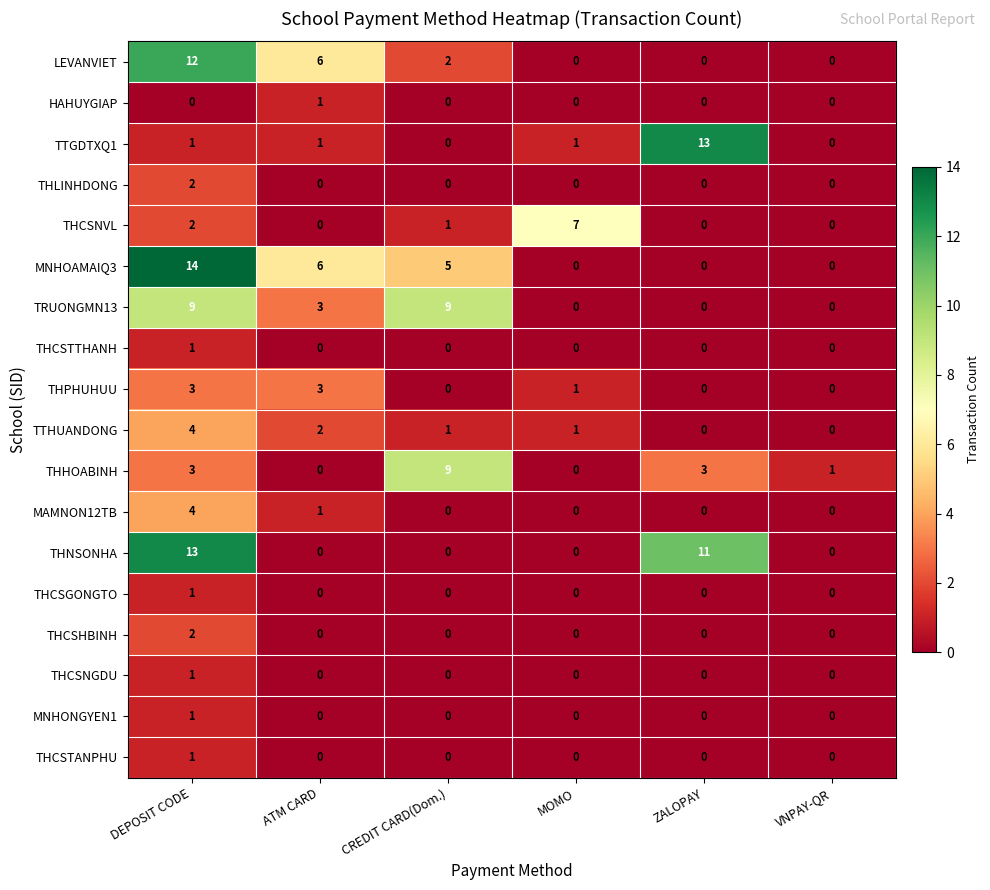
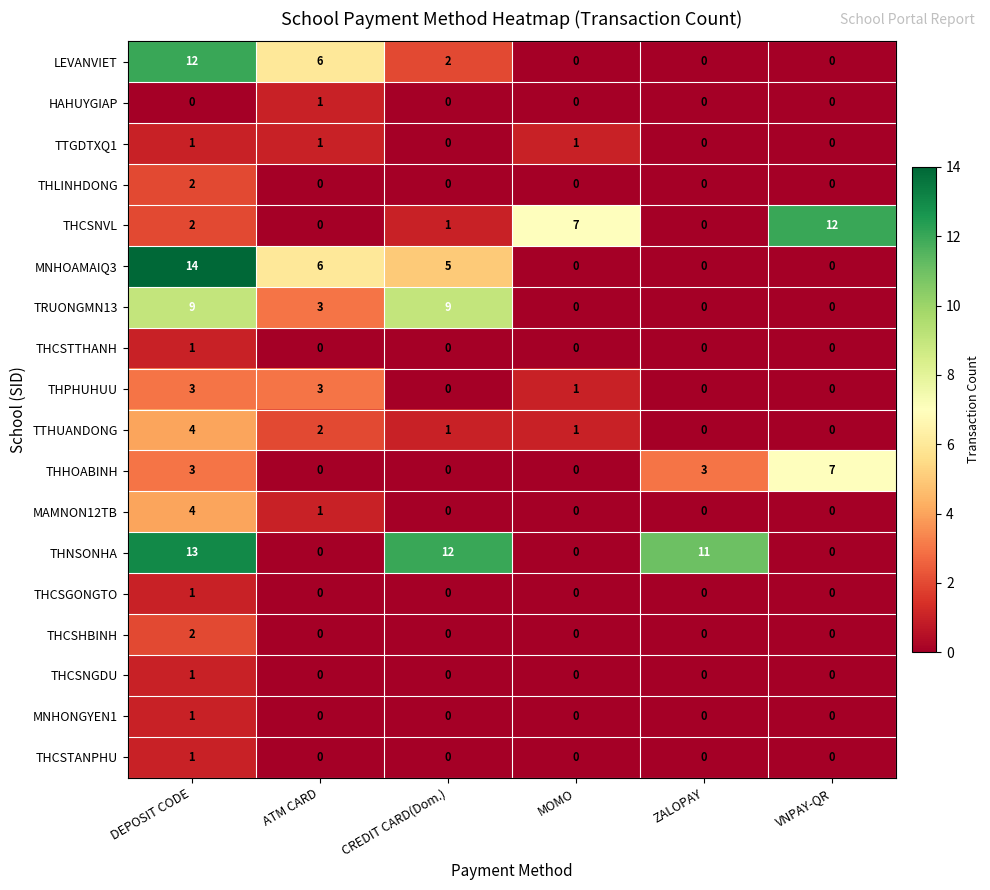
  {
    "LEVANVIET": {
      "DEPOSIT CODE": 12,
      "ATM CARD": 6,
      "CREDIT CARD(Dom.)": 2,
      "MOMO": 0,
      "ZALOPAY": 0,
      "VNPAY-QR": 0
    },
    "HAHUYGIAP": {
      "DEPOSIT CODE": 0,
      "ATM CARD": 1,
      "CREDIT CARD(Dom.)": 0,
      "MOMO": 0,
      "ZALOPAY": 0,
      "VNPAY-QR": 0
    },
    "TTGDTXQ1": {
      "DEPOSIT CODE": 1,
      "ATM CARD": 1,
      "CREDIT CARD(Dom.)": 0,
      "MOMO": 1,
-     "ZALOPAY": 13,
+     "ZALOPAY": 0,
      "VNPAY-QR": 0
    },
    "THLINHDONG": {
      "DEPOSIT CODE": 2,
      "ATM CARD": 0,
      "CREDIT CARD(Dom.)": 0,
      "MOMO": 0,
      "ZALOPAY": 0,
      "VNPAY-QR": 0
    },
    "THCSNVL": {
      "DEPOSIT CODE": 2,
      "ATM CARD": 0,
      "CREDIT CARD(Dom.)": 1,
      "MOMO": 7,
      "ZALOPAY": 0,
-     "VNPAY-QR": 0
+     "VNPAY-QR": 12
    },
    "MNHOAMAIQ3": {
      "DEPOSIT CODE": 14,
      "ATM CARD": 6,
      "CREDIT CARD(Dom.)": 5,
      "MOMO": 0,
      "ZALOPAY": 0,
      "VNPAY-QR": 0
    },
    "TRUONGMN13": {
      "DEPOSIT CODE": 9,
      "ATM CARD": 3,
      "CREDIT CARD(Dom.)": 9,
      "MOMO": 0,
      "ZALOPAY": 0,
      "VNPAY-QR": 0
    },
    "THCSTTHANH": {
      "DEPOSIT CODE": 1,
      "ATM CARD": 0,
      "CREDIT CARD(Dom.)": 0,
      "MOMO": 0,
      "ZALOPAY": 0,
      "VNPAY-QR": 0
    },
    "THPHUHUU": {
      "DEPOSIT CODE": 3,
      "ATM CARD": 3,
      "CREDIT CARD(Dom.)": 0,
      "MOMO": 1,
      "ZALOPAY": 0,
      "VNPAY-QR": 0
    },
    "TTHUANDONG": {
      "DEPOSIT CODE": 4,
      "ATM CARD": 2,
      "CREDIT CARD(Dom.)": 1,
      "MOMO": 1,
      "ZALOPAY": 0,
      "VNPAY-QR": 0
    },
    "THHOABINH": {
      "DEPOSIT CODE": 3,
      "ATM CARD": 0,
-     "CREDIT CARD(Dom.)": 9,
+     "CREDIT CARD(Dom.)": 0,
      "MOMO": 0,
      "ZALOPAY": 3,
-     "VNPAY-QR": 1
+     "VNPAY-QR": 7
    },
    "MAMNON12TB": {
      "DEPOSIT CODE": 4,
      "ATM CARD": 1,
      "CREDIT CARD(Dom.)": 0,
      "MOMO": 0,
      "ZALOPAY": 0,
      "VNPAY-QR": 0
    },
    "THNSONHA": {
      "DEPOSIT CODE": 13,
      "ATM CARD": 0,
-     "CREDIT CARD(Dom.)": 0,
+     "CREDIT CARD(Dom.)": 12,
      "MOMO": 0,
      "ZALOPAY": 11,
      "VNPAY-QR": 0
    },
    "THCSGONGTO": {
      "DEPOSIT CODE": 1,
      "ATM CARD": 0,
      "CREDIT CARD(Dom.)": 0,
      "MOMO": 0,
      "ZALOPAY": 0,
      "VNPAY-QR": 0
    },
    "THCSHBINH": {
      "DEPOSIT CODE": 2,
      "ATM CARD": 0,
      "CREDIT CARD(Dom.)": 0,
      "MOMO": 0,
      "ZALOPAY": 0,
      "VNPAY-QR": 0
    },
    "THCSNGDU": {
      "DEPOSIT CODE": 1,
      "ATM CARD": 0,
      "CREDIT CARD(Dom.)": 0,
      "MOMO": 0,
      "ZALOPAY": 0,
      "VNPAY-QR": 0
    },
    "MNHONGYEN1": {
      "DEPOSIT CODE": 1,
      "ATM CARD": 0,
      "CREDIT CARD(Dom.)": 0,
      "MOMO": 0,
      "ZALOPAY": 0,
      "VNPAY-QR": 0
    },
    "THCSTANPHU": {
      "DEPOSIT CODE": 1,
      "ATM CARD": 0,
      "CREDIT CARD(Dom.)": 0,
      "MOMO": 0,
      "ZALOPAY": 0,
      "VNPAY-QR": 0
    }
  }
